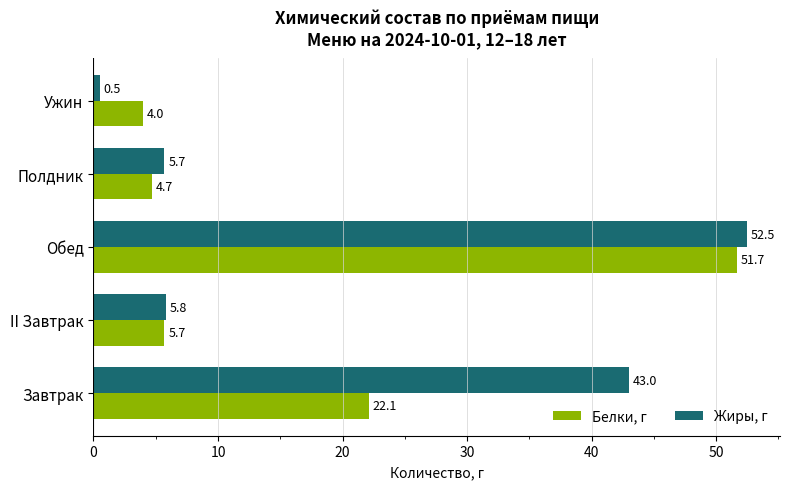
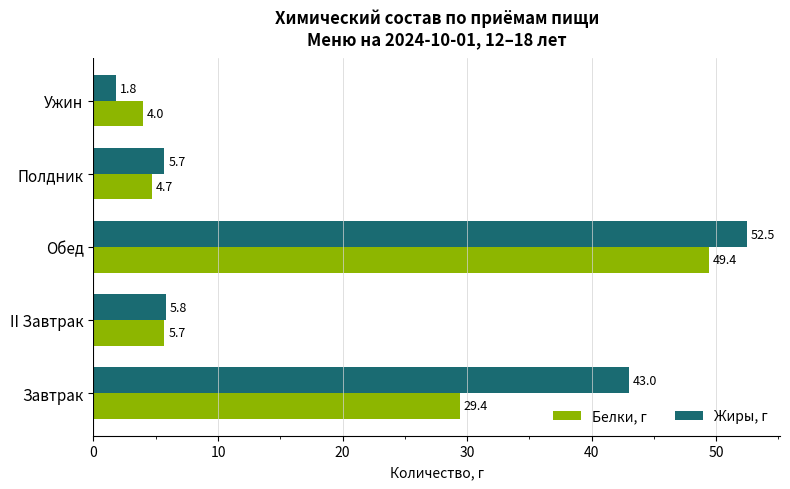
  {
    "Белки, г": {
      "Ужин": 4.0,
      "Полдник": 4.7,
-     "Обед": 51.7,
+     "Обед": 49.4,
      "II Завтрак": 5.7,
-     "Завтрак": 22.1
+     "Завтрак": 29.4
    },
    "Жиры, г": {
-     "Ужин": 0.5,
+     "Ужин": 1.8,
      "Полдник": 5.7,
      "Обед": 52.5,
      "II Завтрак": 5.8,
      "Завтрак": 43.0
    }
  }
